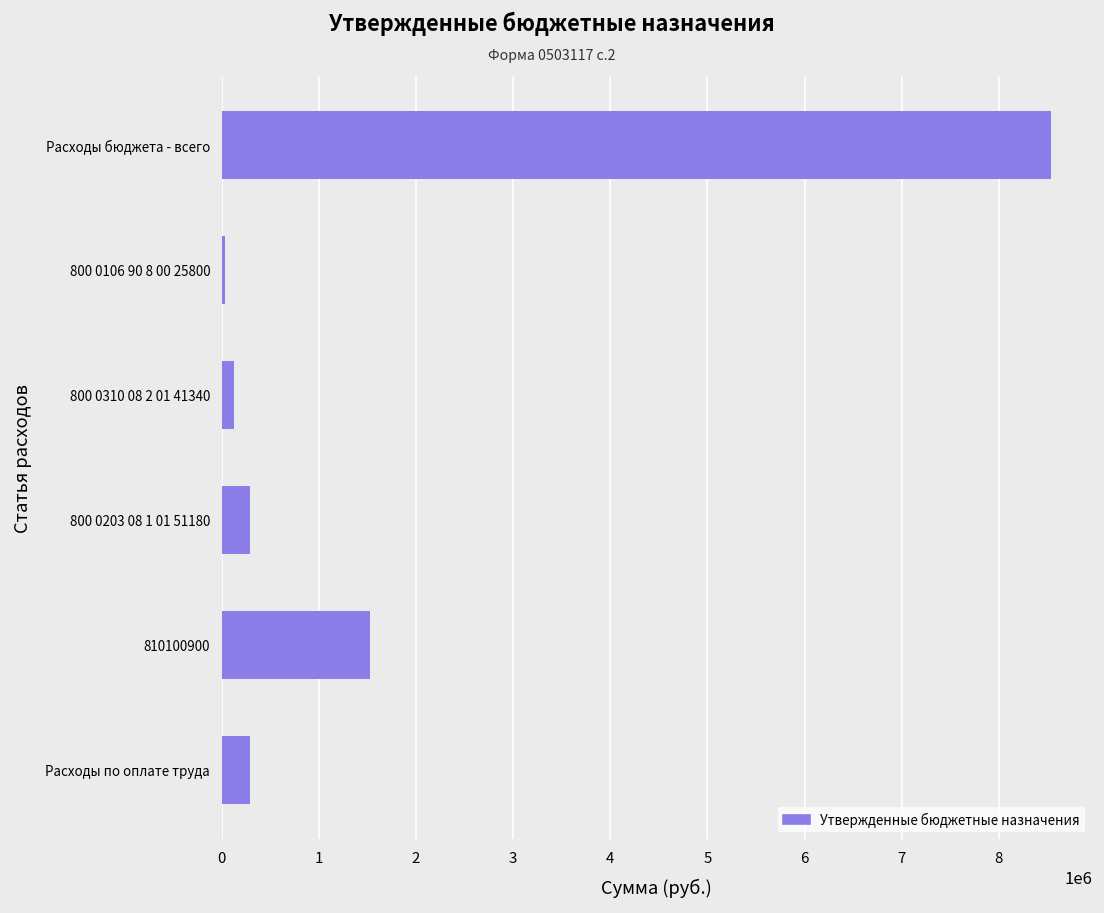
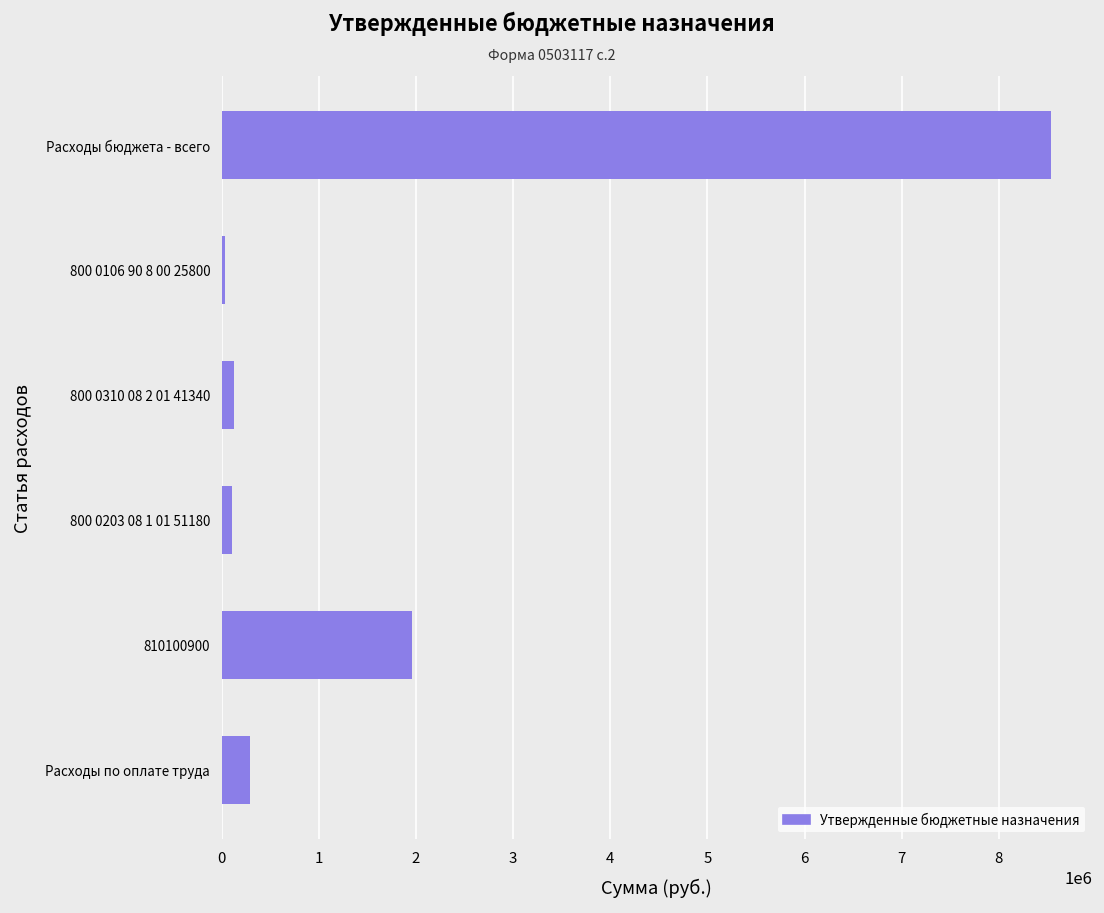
  {
    "Расходы бюджета - всего": 8500000,
    "800 0310 08 2 01 41340": 100000,
-   "800 0203 08 1 01 51180": 300000,
-   "810100900": 1500000,
+   "800 0203 08 1 01 51180": 100000,
+   "810100900": 2000000,
    "Расходы по оплате труда": 300000
  }
